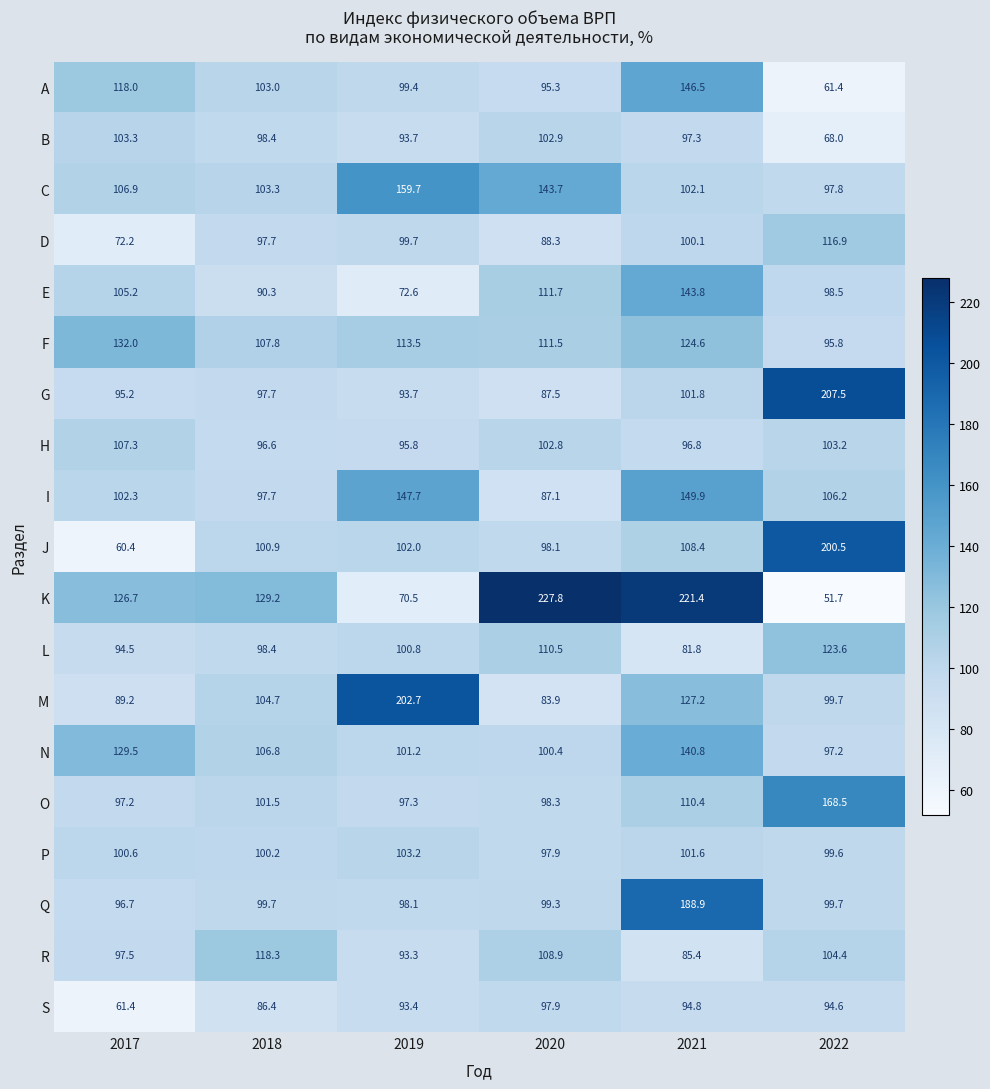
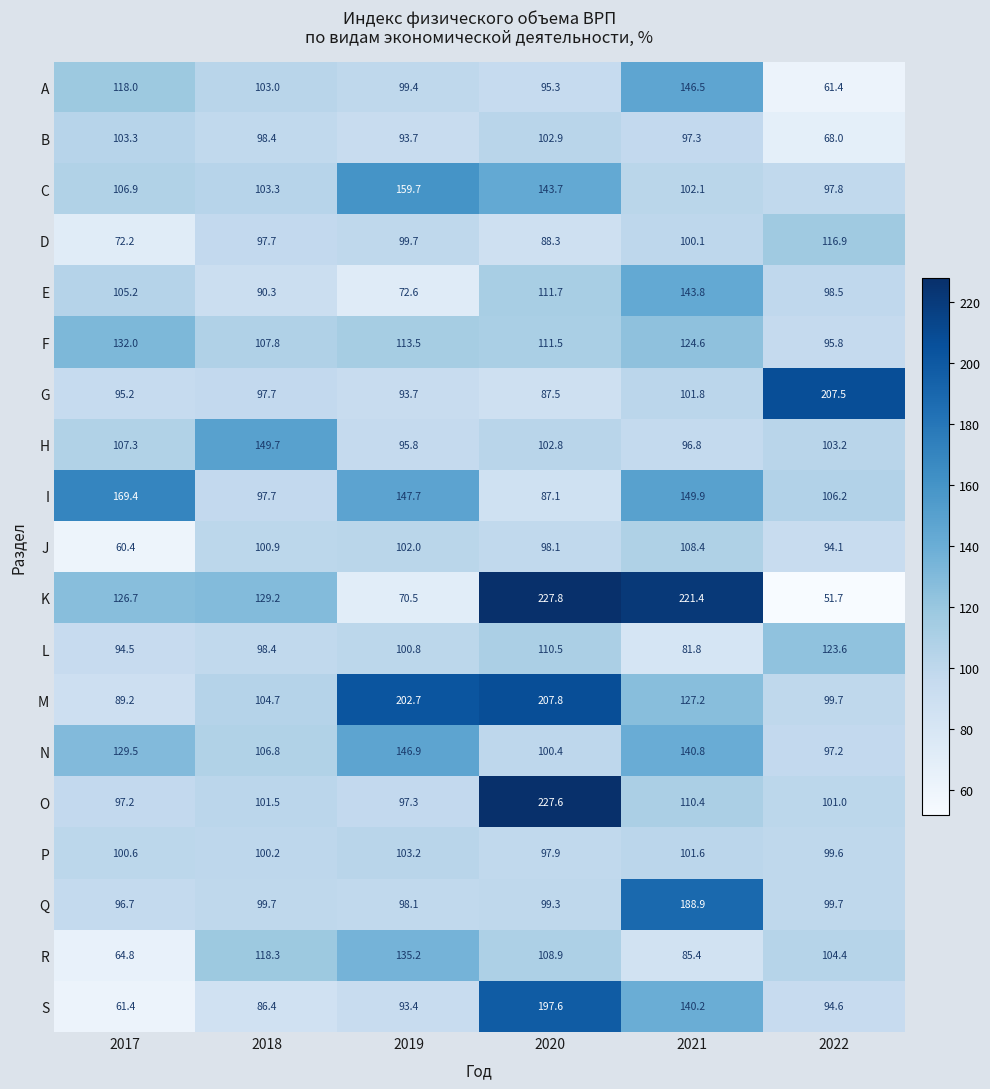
  {
    "A": {
      "2017": 118.0,
      "2018": 103.0,
      "2019": 99.4,
      "2020": 95.3,
      "2021": 146.5,
      "2022": 61.4
    },
    "B": {
      "2017": 103.3,
      "2018": 98.4,
      "2019": 93.7,
      "2020": 102.9,
      "2021": 97.3,
      "2022": 68.0
    },
    "C": {
      "2017": 106.9,
      "2018": 103.3,
      "2019": 159.7,
      "2020": 143.7,
      "2021": 102.1,
      "2022": 97.8
    },
    "D": {
      "2017": 72.2,
      "2018": 97.7,
      "2019": 99.7,
      "2020": 88.3,
      "2021": 100.1,
      "2022": 116.9
    },
    "E": {
      "2017": 105.2,
      "2018": 90.3,
      "2019": 72.6,
      "2020": 111.7,
      "2021": 143.8,
      "2022": 98.5
    },
    "F": {
      "2017": 132.0,
      "2018": 107.8,
      "2019": 113.5,
      "2020": 111.5,
      "2021": 124.6,
      "2022": 95.8
    },
    "G": {
      "2017": 95.2,
      "2018": 97.7,
      "2019": 93.7,
      "2020": 87.5,
      "2021": 101.8,
      "2022": 207.5
    },
    "H": {
      "2017": 107.3,
-     "2018": 96.6,
+     "2018": 149.7,
      "2019": 95.8,
      "2020": 102.8,
      "2021": 96.8,
      "2022": 103.2
    },
    "I": {
-     "2017": 102.3,
+     "2017": 169.4,
      "2018": 97.7,
      "2019": 147.7,
      "2020": 87.1,
      "2021": 149.9,
      "2022": 106.2
    },
    "J": {
      "2017": 60.4,
      "2018": 100.9,
      "2019": 102.0,
      "2020": 98.1,
      "2021": 108.4,
-     "2022": 200.5
+     "2022": 94.1
    },
    "K": {
      "2017": 126.7,
      "2018": 129.2,
      "2019": 70.5,
      "2020": 227.8,
      "2021": 221.4,
      "2022": 51.7
    },
    "L": {
      "2017": 94.5,
      "2018": 98.4,
      "2019": 100.8,
      "2020": 110.5,
      "2021": 81.8,
      "2022": 123.6
    },
    "M": {
      "2017": 89.2,
      "2018": 104.7,
      "2019": 202.7,
-     "2020": 83.9,
+     "2020": 207.8,
      "2021": 127.2,
      "2022": 99.7
    },
    "N": {
      "2017": 129.5,
      "2018": 106.8,
-     "2019": 101.2,
+     "2019": 146.9,
      "2020": 100.4,
      "2021": 140.8,
      "2022": 97.2
    },
    "O": {
      "2017": 97.2,
      "2018": 101.5,
      "2019": 97.3,
-     "2020": 98.3,
+     "2020": 227.6,
      "2021": 110.4,
-     "2022": 168.5
+     "2022": 101.0
    },
    "P": {
      "2017": 100.6,
      "2018": 100.2,
      "2019": 103.2,
      "2020": 97.9,
      "2021": 101.6,
      "2022": 99.6
    },
    "Q": {
      "2017": 96.7,
      "2018": 99.7,
      "2019": 98.1,
      "2020": 99.3,
      "2021": 188.9,
      "2022": 99.7
    },
    "R": {
-     "2017": 97.5,
+     "2017": 64.8,
      "2018": 118.3,
-     "2019": 93.3,
+     "2019": 135.2,
      "2020": 108.9,
      "2021": 85.4,
      "2022": 104.4
    },
    "S": {
      "2017": 61.4,
      "2018": 86.4,
      "2019": 93.4,
-     "2020": 97.9,
-     "2021": 94.8,
+     "2020": 197.6,
+     "2021": 140.2,
      "2022": 94.6
    }
  }
